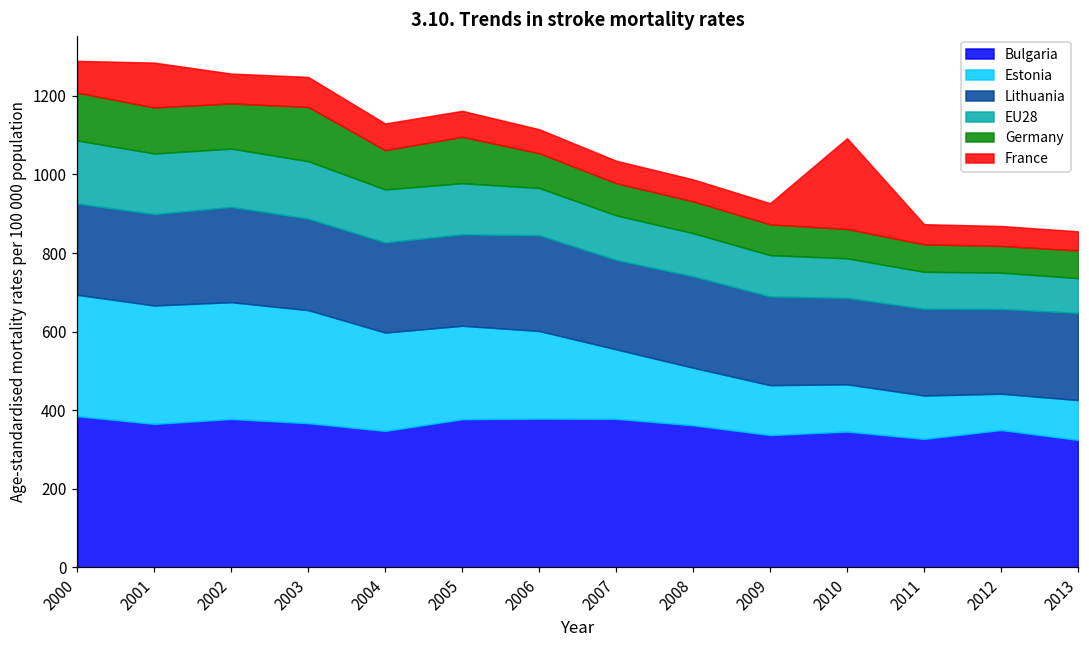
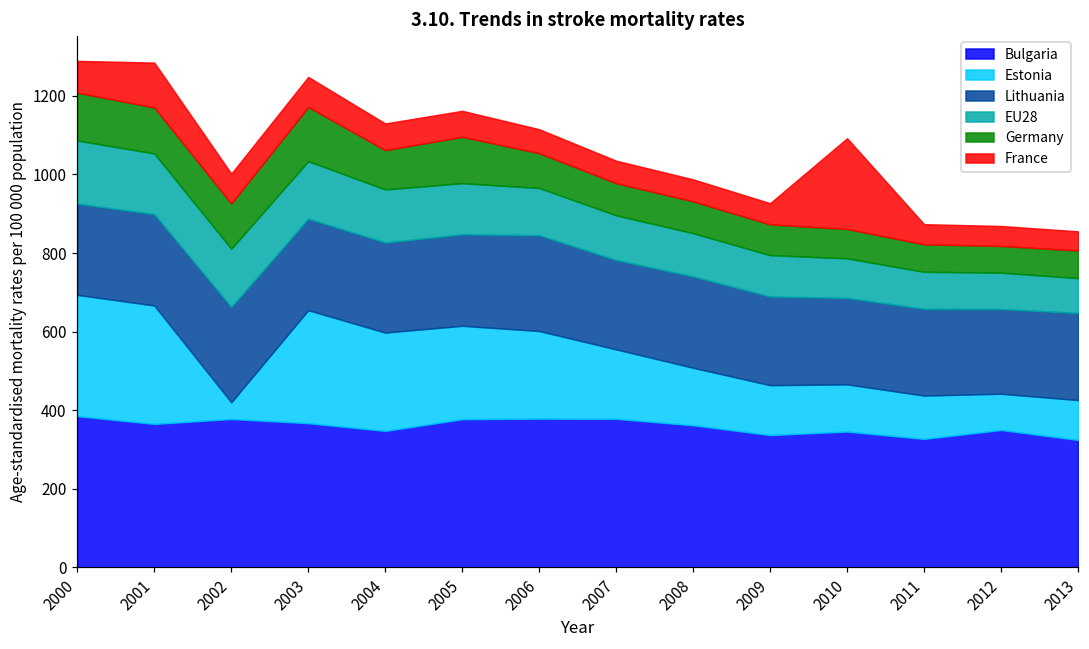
  {
    "Bulgaria": {
      "2000": 390,
      "2001": 370,
      "2002": 380,
      "2003": 370,
      "2004": 350,
      "2005": 380,
      "2006": 380,
      "2007": 380,
      "2008": 360,
      "2009": 340,
      "2010": 350,
      "2011": 330,
      "2012": 350,
      "2013": 320
    },
    "Estonia": {
      "2000": 310,
      "2001": 300,
-     "2002": 300,
+     "2002": 40,
      "2003": 290,
      "2004": 250,
      "2005": 240,
      "2006": 220,
      "2007": 180,
      "2008": 150,
      "2009": 130,
      "2010": 120,
      "2011": 110,
      "2012": 90,
      "2013": 100
    },
    "Lithuania": {
      "2000": 230,
      "2001": 230,
      "2002": 240,
      "2003": 230,
      "2004": 230,
      "2005": 230,
      "2006": 240,
      "2007": 230,
      "2008": 230,
      "2009": 230,
      "2010": 220,
      "2011": 220,
      "2012": 220,
      "2013": 220
    },
    "EU28": {
      "2000": 160,
      "2001": 150,
      "2002": 150,
      "2003": 150,
      "2004": 140,
      "2005": 130,
      "2006": 120,
      "2007": 110,
      "2008": 110,
      "2009": 110,
      "2010": 100,
      "2011": 90,
      "2012": 90,
      "2013": 90
    },
    "Germany": {
      "2000": 120,
      "2001": 120,
      "2002": 120,
      "2003": 140,
      "2004": 100,
      "2005": 120,
      "2006": 90,
      "2007": 80,
      "2008": 80,
      "2009": 80,
      "2010": 70,
      "2011": 70,
      "2012": 70,
      "2013": 70
    },
    "France": {
      "2000": 80,
      "2001": 110,
      "2002": 80,
      "2003": 80,
      "2004": 70,
      "2005": 70,
      "2006": 60,
      "2007": 60,
      "2008": 60,
      "2009": 50,
      "2010": 230,
      "2011": 50,
      "2012": 50,
      "2013": 50
    }
  }
